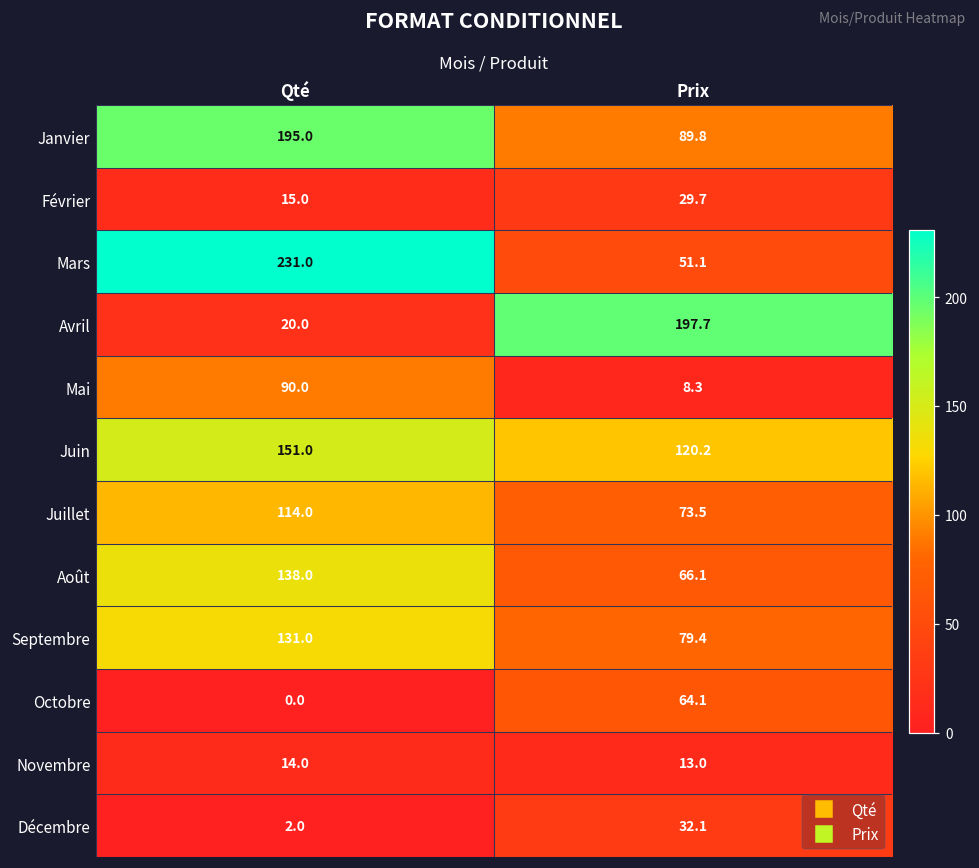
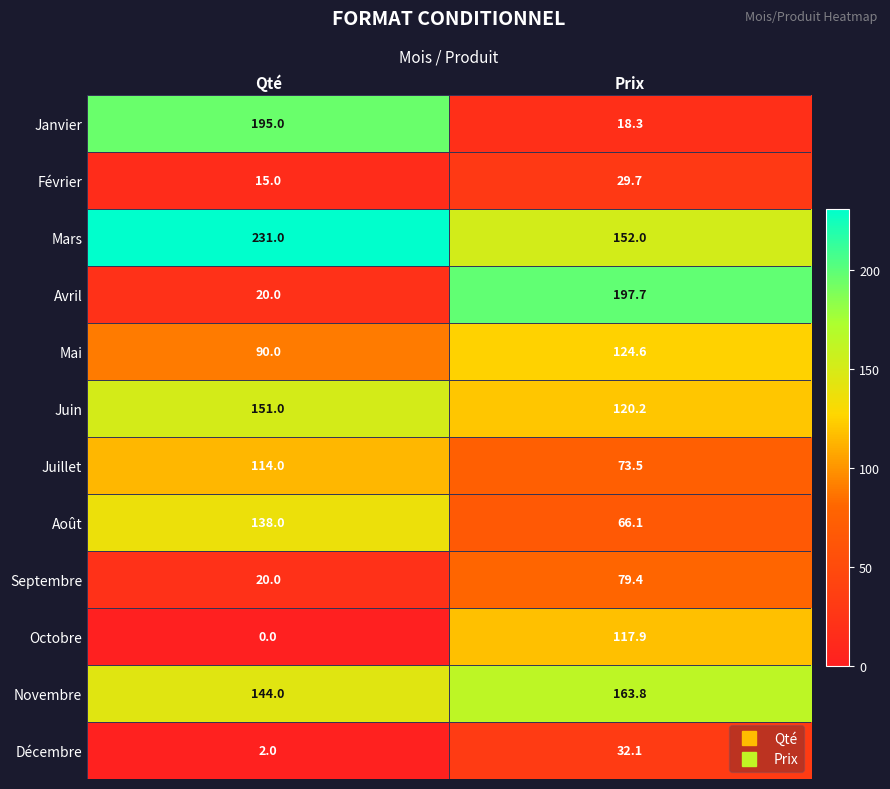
  {
    "Janvier": {
      "Qté": 195.0,
-     "Prix": 89.8
+     "Prix": 18.3
    },
    "Février": {
      "Qté": 15.0,
      "Prix": 29.7
    },
    "Mars": {
      "Qté": 231.0,
-     "Prix": 51.1
+     "Prix": 152.0
    },
    "Avril": {
      "Qté": 20.0,
      "Prix": 197.7
    },
    "Mai": {
      "Qté": 90.0,
-     "Prix": 8.3
+     "Prix": 124.6
    },
    "Juin": {
      "Qté": 151.0,
      "Prix": 120.2
    },
    "Juillet": {
      "Qté": 114.0,
      "Prix": 73.5
    },
    "Août": {
      "Qté": 138.0,
      "Prix": 66.1
    },
    "Septembre": {
-     "Qté": 131.0,
+     "Qté": 20.0,
      "Prix": 79.4
    },
    "Octobre": {
      "Qté": 0.0,
-     "Prix": 64.1
+     "Prix": 117.9
    },
    "Novembre": {
-     "Qté": 14.0,
-     "Prix": 13.0
+     "Qté": 144.0,
+     "Prix": 163.8
    },
    "Décembre": {
      "Qté": 2.0,
      "Prix": 32.1
    }
  }
